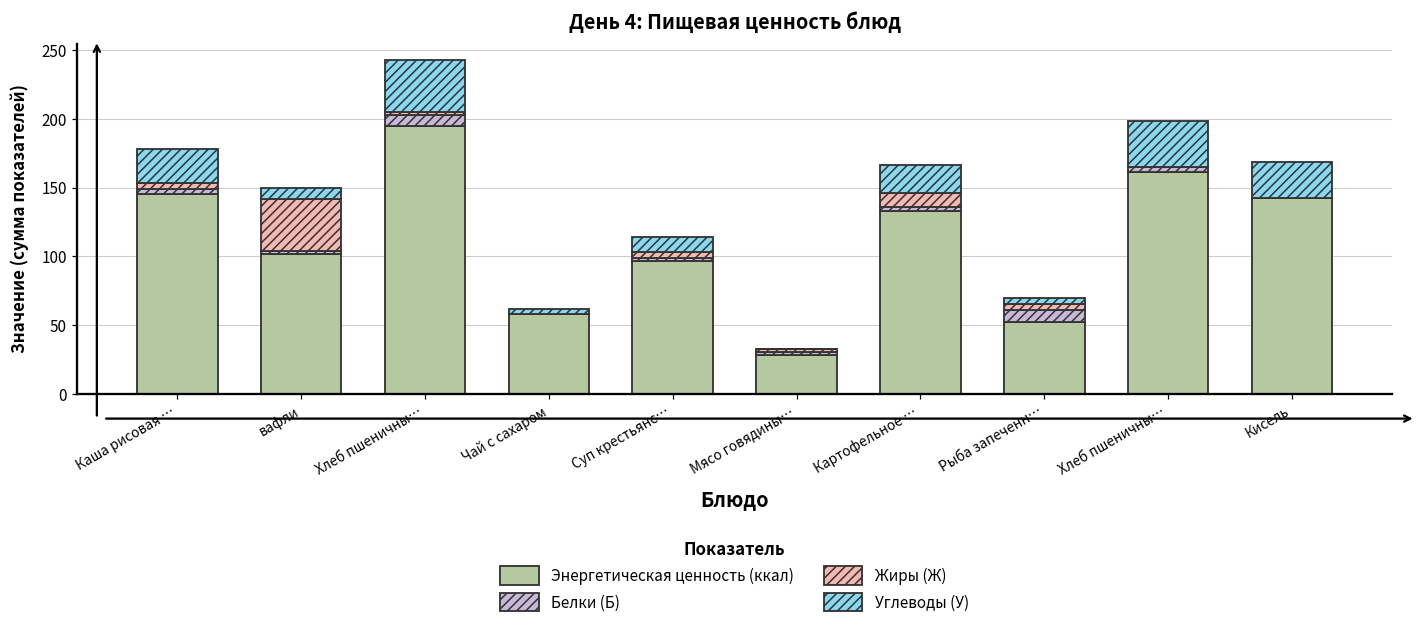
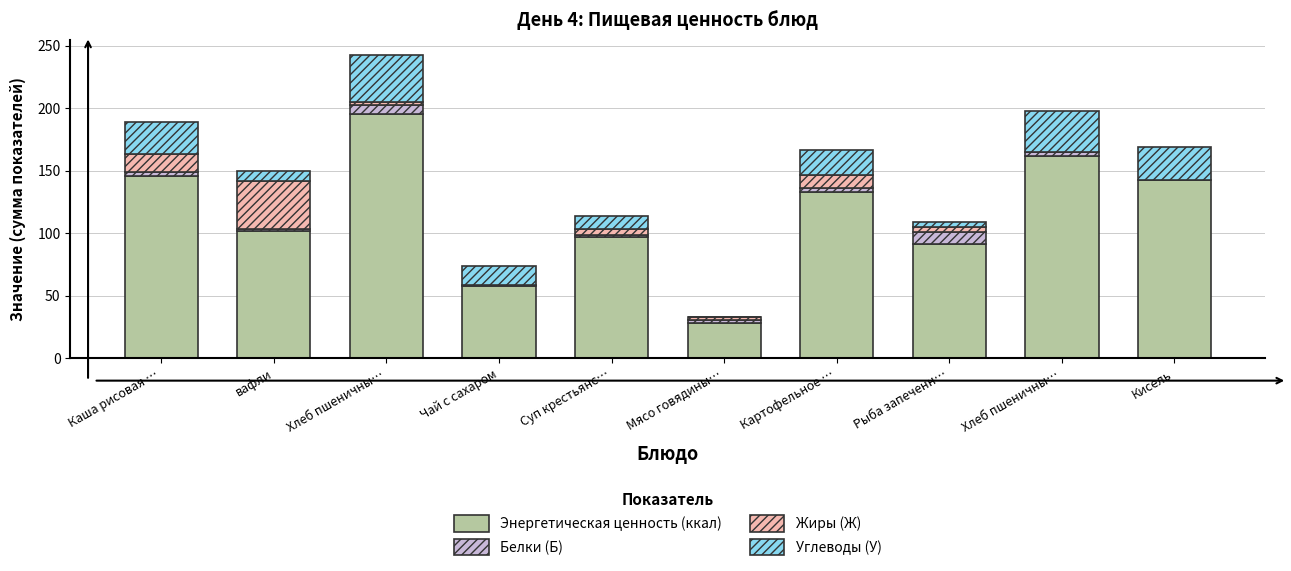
  {
    "Энергетическая ценность (ккал)": {
      "Каша рисовая …": 146,
      "вафли": 102,
      "Чай с сахаром": 58,
      "Суп крестьянс…": 97,
      "Мясо говядины…": 28,
      "Картофельное …": 133,
-     "Рыба запеченн…": 52,
+     "Рыба запеченн…": 92,
      "Кисель": 142
    },
    "Белки (Б)": {
      "Каша рисовая …": 4,
      "вафли": 2,
      "Мясо говядины…": 3,
      "Картофельное …": 3,
      "Рыба запеченн…": 9
    },
    "Жиры (Ж)": {
-     "Каша рисовая …": 4,
+     "Каша рисовая …": 15,
      "вафли": 38,
      "Суп крестьянс…": 5,
      "Картофельное …": 10,
      "Рыба запеченн…": 4,
      "Кисель": 0
    },
    "Углеводы (У)": {
      "Каша рисовая …": 25,
      "вафли": 8,
-     "Чай с сахаром": 4,
+     "Чай с сахаром": 15,
      "Суп крестьянс…": 11,
      "Мясо говядины…": 0,
      "Картофельное …": 20,
      "Рыба запеченн…": 4,
      "Кисель": 26
    }
  }
